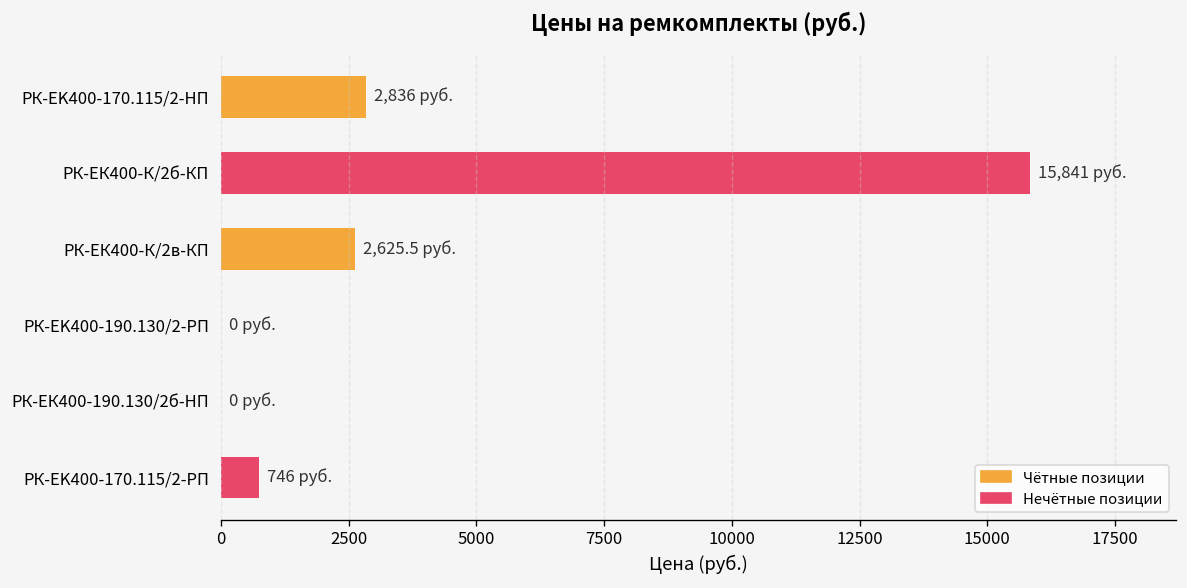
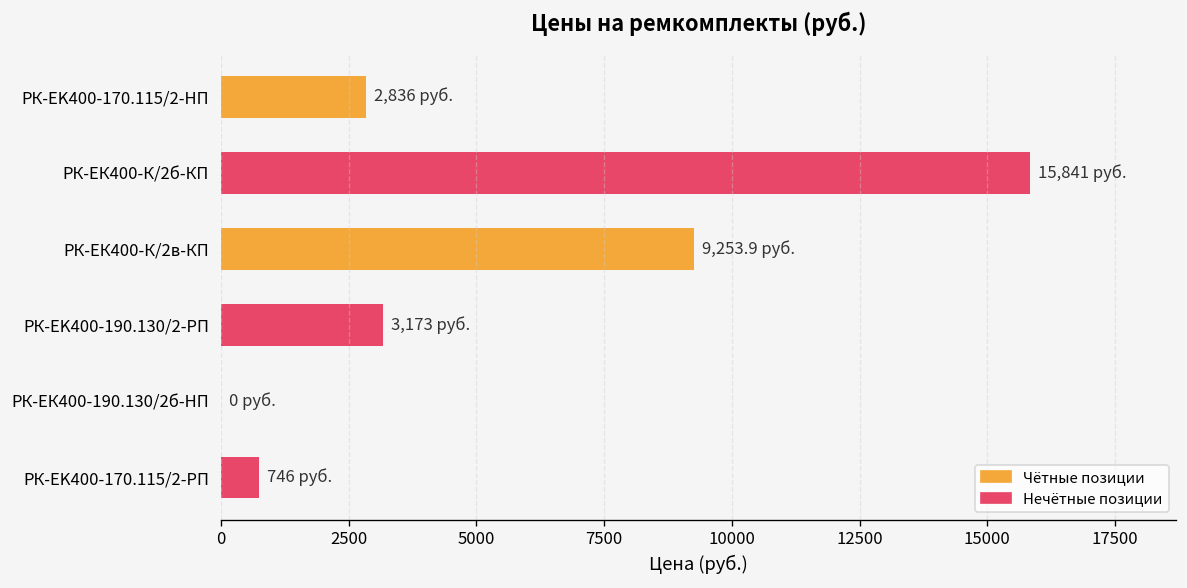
  {
    "РК-EK400-170.115/2-HП": "2,836",
    "РК-ЕК400-К/2б-КП": "15,841",
-   "РК-ЕК400-К/2в-КП": "2,625.5",
-   "РК-ЕK400-190.130/2-РП": "0",
+   "РК-ЕК400-К/2в-КП": "9,253.9",
+   "РК-ЕK400-190.130/2-РП": "3,173",
    "РК-ЕК400-190.130/2б-HП": "0",
    "РК-EK400-170.115/2-РП": "746"
  }
